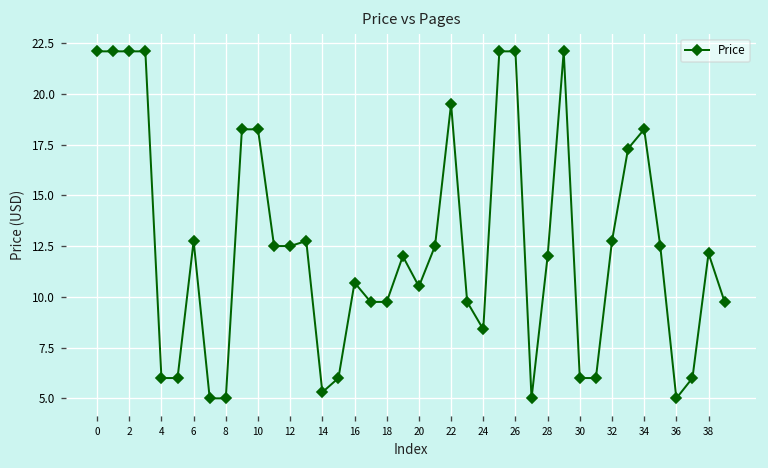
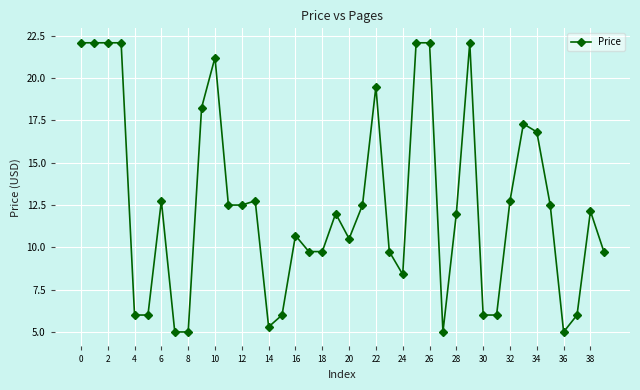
  {
    "0": 22.1,
    "2": 22.1,
    "4": 6.0,
    "6": 12.8,
    "8": 5.0,
-   "10": 18.3,
+   "10": 21.2,
    "12": 12.5,
    "14": 5.3,
    "16": 10.7,
    "18": 9.8,
    "20": 10.5,
    "22": 19.5,
    "24": 8.4,
    "26": 22.1,
    "28": 12.0,
    "30": 6.0,
    "32": 12.8,
-   "34": 18.3,
+   "34": 16.8,
    "36": 5.0,
    "38": 12.1
  }
